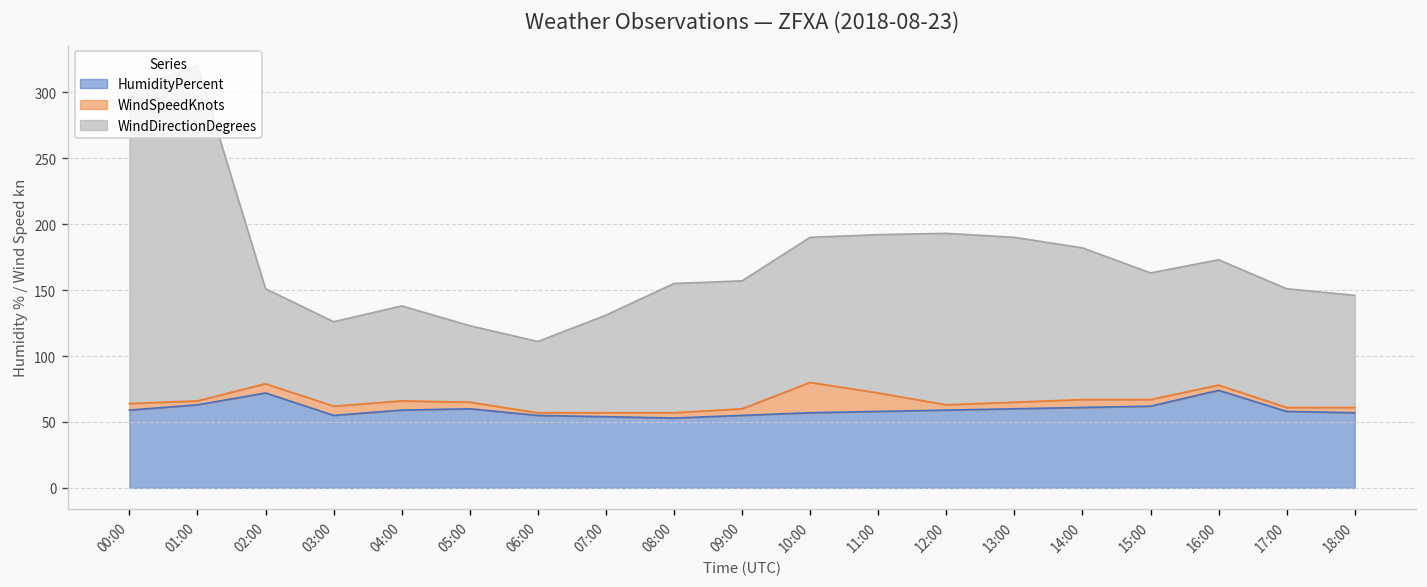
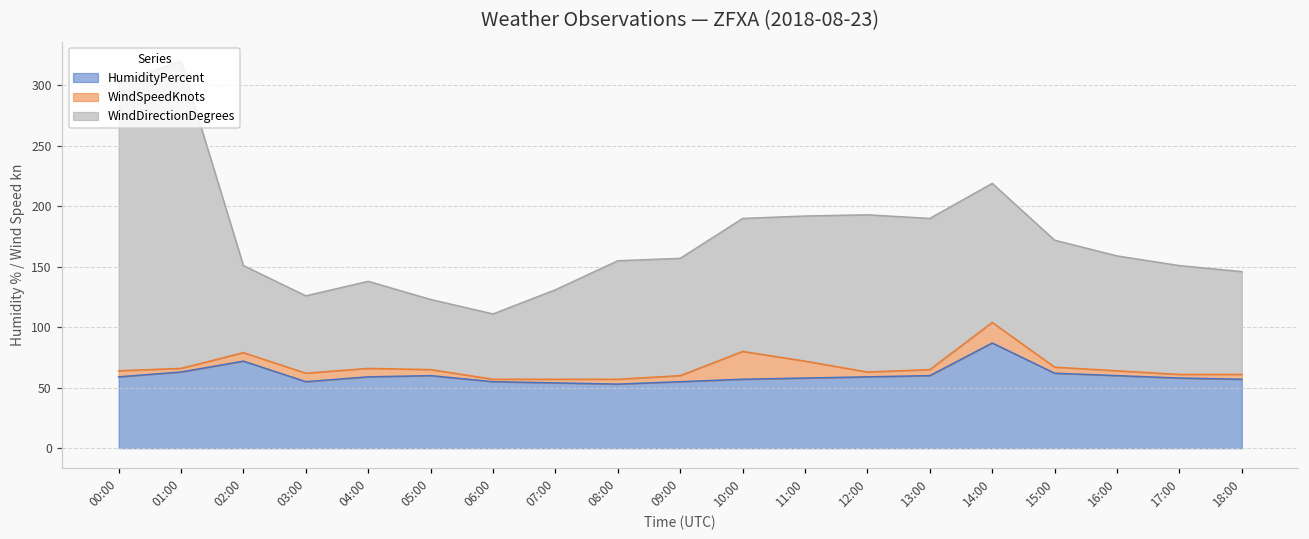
  {
    "HumidityPercent": {
      "00:00": 59,
      "01:00": 63,
      "02:00": 72,
      "03:00": 55,
      "04:00": 59,
      "05:00": 60,
      "07:00": 54,
      "08:00": 53,
      "09:00": 55,
      "10:00": 57,
      "11:00": 58,
      "12:00": 59,
      "13:00": 60,
-     "14:00": 61,
+     "14:00": 87,
      "15:00": 62,
-     "16:00": 74,
+     "16:00": 60,
      "17:00": 58,
      "18:00": 57
    },
    "WindSpeedKnots": {
      "00:00": 5,
      "01:00": 3,
      "02:00": 7,
      "03:00": 7,
      "04:00": 7,
      "05:00": 5,
      "07:00": 3,
      "08:00": 4,
      "09:00": 5,
      "10:00": 23,
      "11:00": 14,
      "12:00": 4,
      "13:00": 5,
-     "14:00": 6,
+     "14:00": 17,
      "15:00": 5,
      "16:00": 4,
      "17:00": 3,
      "18:00": 4
    },
    "WindDirectionDegrees": {
      "02:00": 72,
      "03:00": 64,
      "04:00": 72,
      "05:00": 58,
      "06:00": 54,
      "07:00": 74,
      "08:00": 98,
      "09:00": 97,
      "10:00": 110,
      "11:00": 120,
      "12:00": 130,
      "13:00": 125,
      "14:00": 115,
-     "15:00": 96,
+     "15:00": 105,
      "16:00": 95,
      "17:00": 90,
      "18:00": 85
    }
  }
